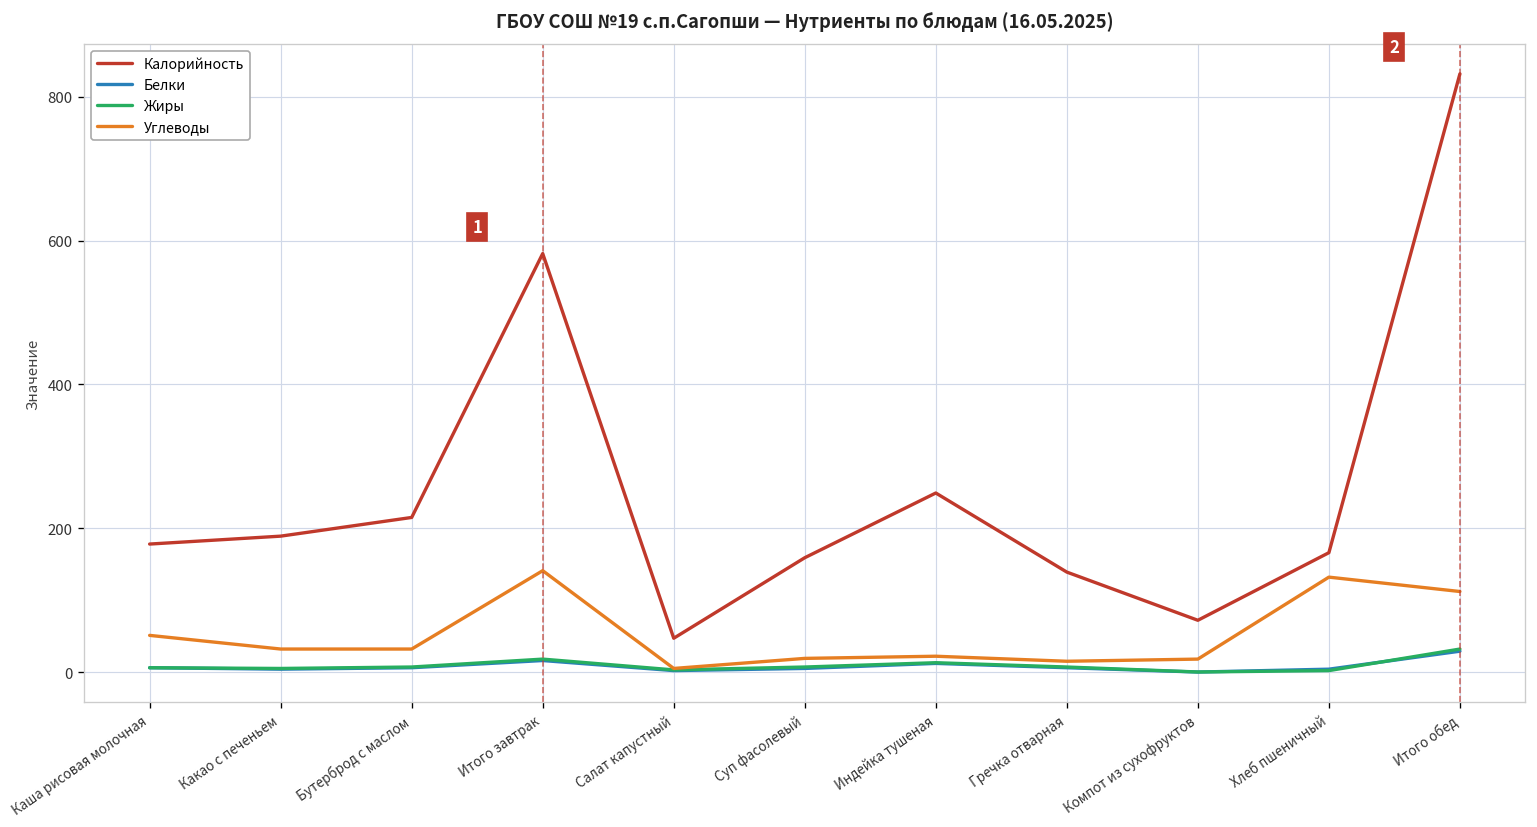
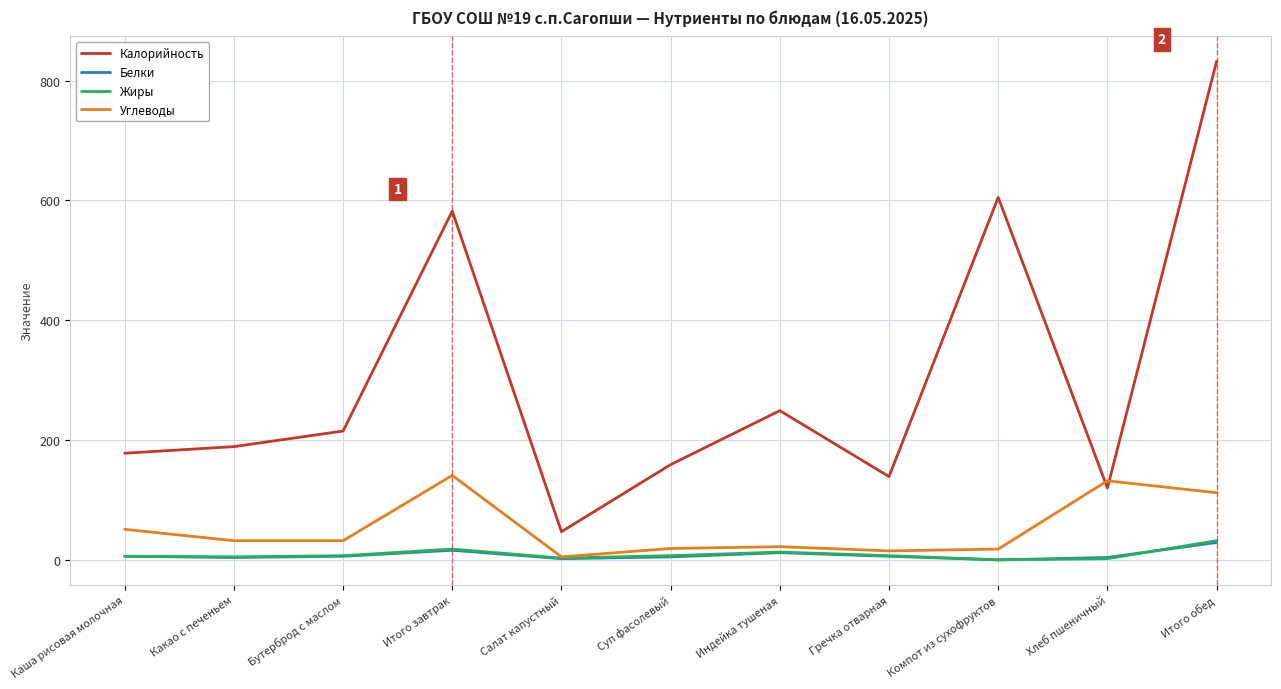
  {
    "Калорийность": {
      "Каша рисовая молочная": 180,
      "Какао с печеньем": 190,
      "Бутерброд с маслом": 220,
      "Итого завтрак": 580,
      "Салат капустный": 50,
      "Суп фасолевый": 160,
      "Индейка тушеная": 250,
      "Гречка отварная": 140,
-     "Компот из сухофруктов": 70,
-     "Хлеб пшеничный": 170,
+     "Компот из сухофруктов": 610,
+     "Хлеб пшеничный": 120,
      "Итого обед": 830
    },
    "Углеводы": {
      "Каша рисовая молочная": 50,
      "Какао с печеньем": 30,
      "Бутерброд с маслом": 30,
      "Итого завтрак": 140,
      "Суп фасолевый": 20,
      "Индейка тушеная": 20,
      "Гречка отварная": 20,
      "Компот из сухофруктов": 20,
      "Хлеб пшеничный": 130,
      "Итого обед": 110
    }
  }
